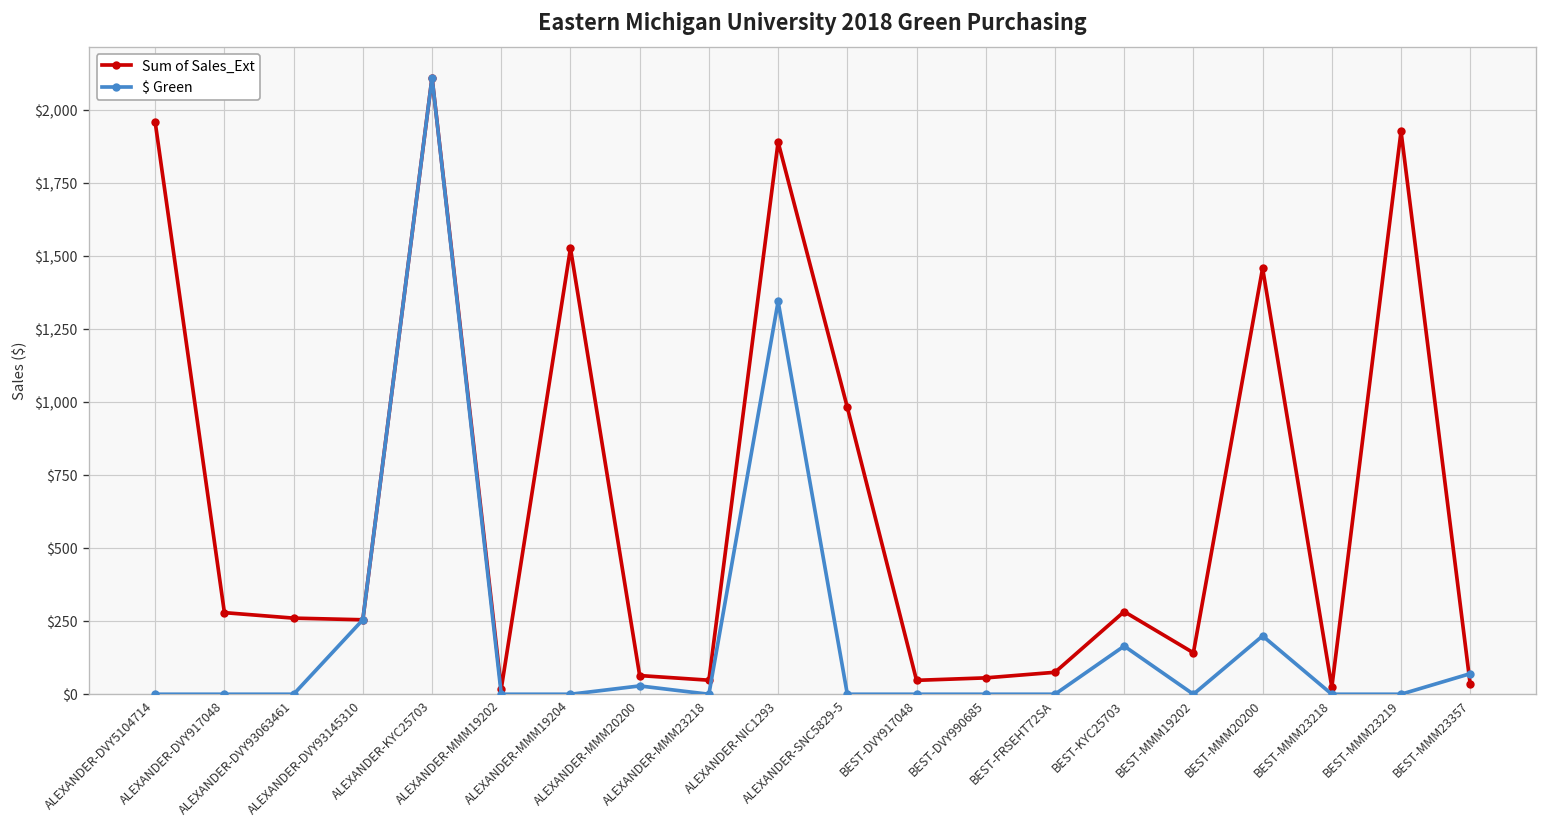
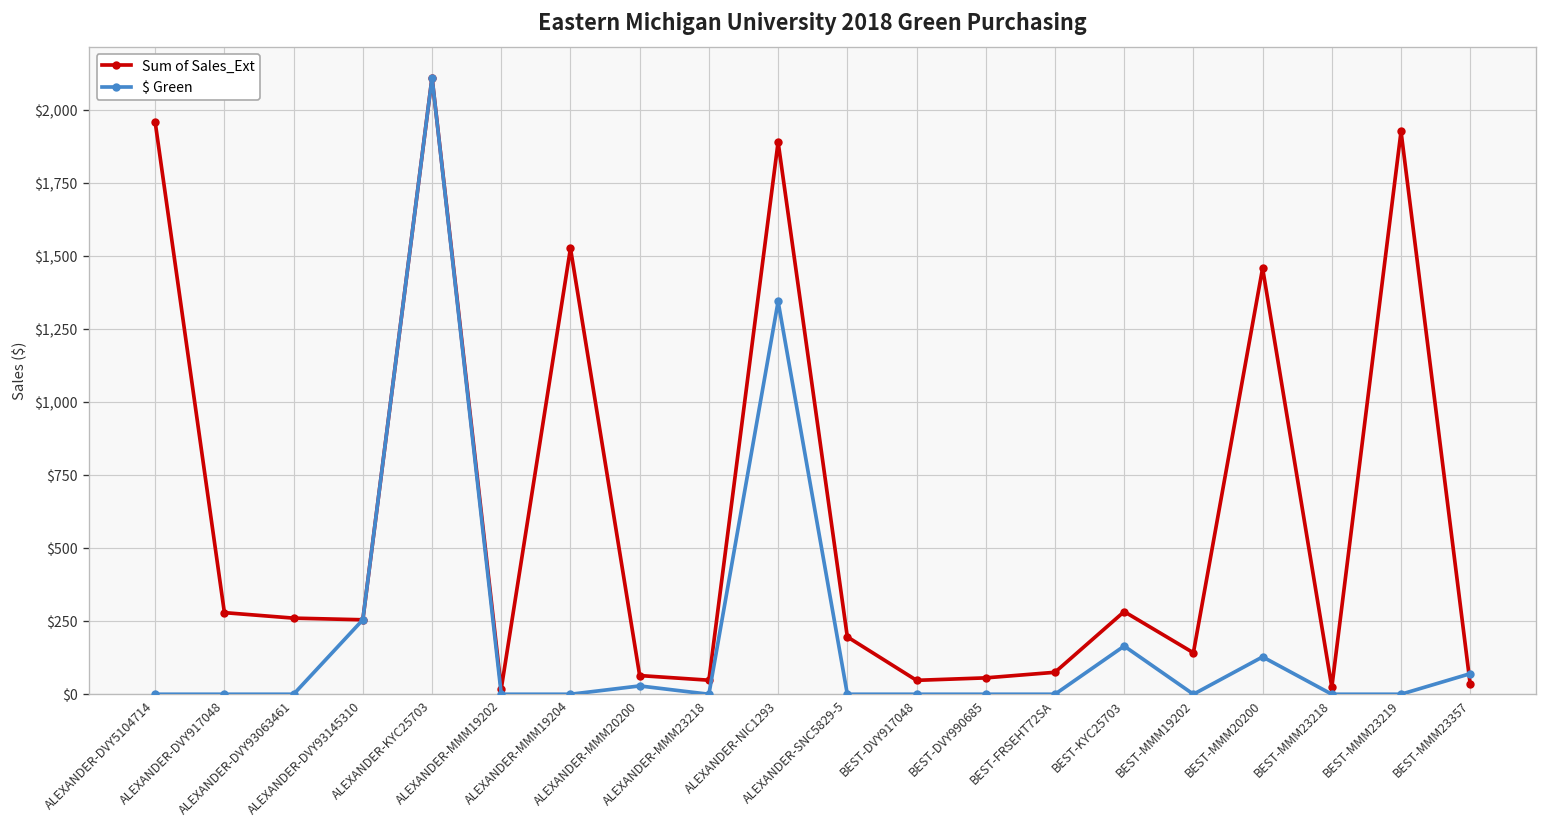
  {
    "Sum of Sales_Ext": {
      "ALEXANDER-DVY5104714": "$1,960",
      "ALEXANDER-DVY917048": "$280",
      "ALEXANDER-DVY93063461": "$260",
      "ALEXANDER-MMM19202": "$20",
      "ALEXANDER-MMM19204": "$1,530",
      "ALEXANDER-MMM20200": "$60",
      "ALEXANDER-MMM23218": "$50",
      "ALEXANDER-NIC1293": "$1,890",
-     "ALEXANDER-SNC5829-5": "$980",
+     "ALEXANDER-SNC5829-5": "$200",
      "BEST-DVY917048": "$50",
      "BEST-DVY990685": "$60",
      "BEST-FRSEHT72SA": "$80",
      "BEST-KYC25703": "$280",
      "BEST-MMM19202": "$140",
      "BEST-MMM20200": "$1,460",
      "BEST-MMM23218": "$20",
      "BEST-MMM23219": "$1,930",
      "BEST-MMM23357": "$30"
    },
    "$ Green": {
      "ALEXANDER-DVY5104714": "$0",
      "ALEXANDER-DVY917048": "$0",
      "ALEXANDER-DVY93063461": "$0",
      "ALEXANDER-MMM19202": "$0",
      "ALEXANDER-MMM19204": "$0",
      "ALEXANDER-MMM20200": "$30",
      "ALEXANDER-MMM23218": "$0",
      "ALEXANDER-NIC1293": "$1,350",
      "ALEXANDER-SNC5829-5": "$0",
      "BEST-DVY917048": "$0",
      "BEST-DVY990685": "$0",
      "BEST-FRSEHT72SA": "$0",
      "BEST-KYC25703": "$170",
      "BEST-MMM19202": "$0",
-     "BEST-MMM20200": "$200",
+     "BEST-MMM20200": "$130",
      "BEST-MMM23218": "$0",
      "BEST-MMM23219": "$0",
      "BEST-MMM23357": "$70"
    }
  }
